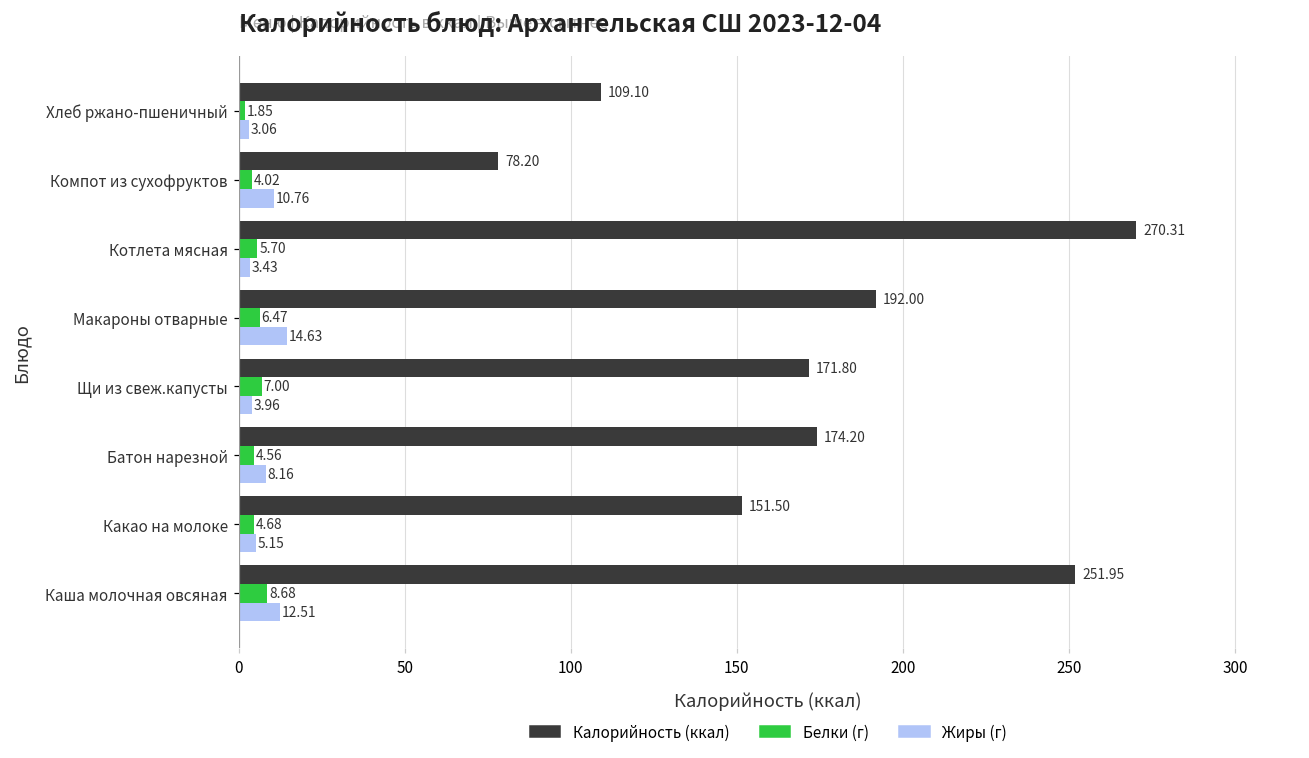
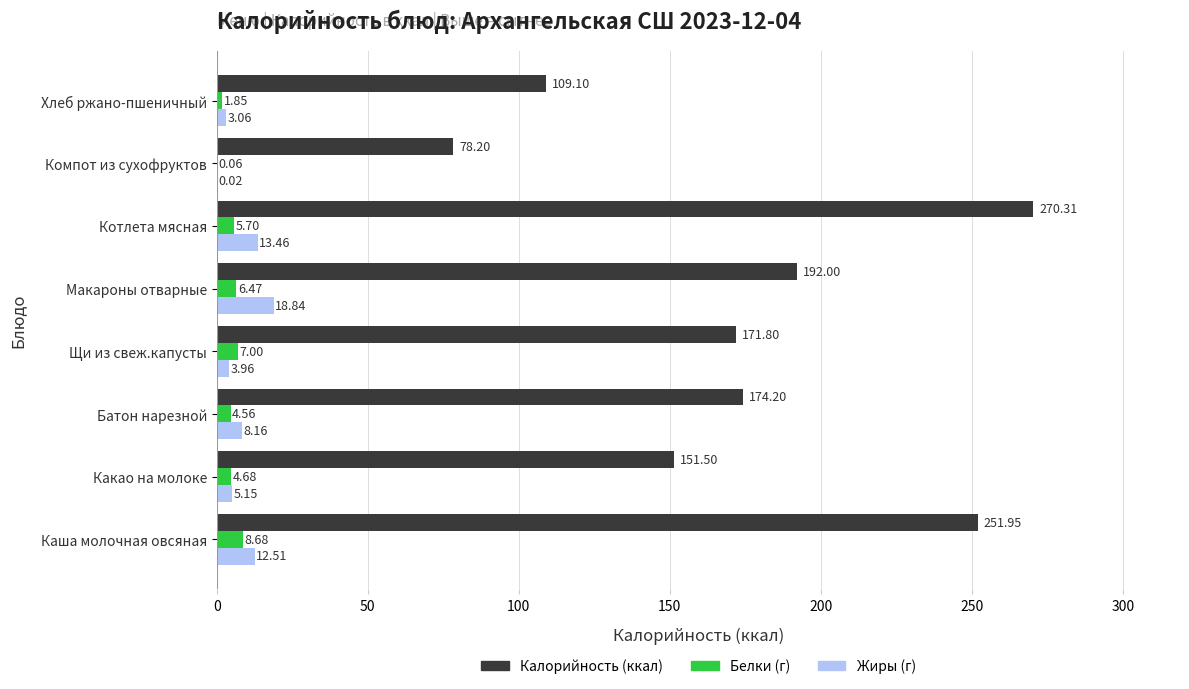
  {
    "Калорийность (ккал)": {
      "Хлеб ржано-пшеничный": 109.10,
      "Компот из сухофруктов": 78.20,
      "Котлета мясная": 270.31,
      "Макароны отварные": 192.00,
      "Щи из свеж.капусты": 171.80,
      "Батон нарезной": 174.20,
      "Какао на молоке": 151.50,
      "Каша молочная овсяная": 251.95
    },
    "Белки (г)": {
      "Хлеб ржано-пшеничный": 1.85,
-     "Компот из сухофруктов": 4.02,
+     "Компот из сухофруктов": 0.06,
      "Котлета мясная": 5.70,
      "Макароны отварные": 6.47,
      "Щи из свеж.капусты": 7.00,
      "Батон нарезной": 4.56,
      "Какао на молоке": 4.68,
      "Каша молочная овсяная": 8.68
    },
    "Жиры (г)": {
      "Хлеб ржано-пшеничный": 3.06,
-     "Компот из сухофруктов": 10.76,
-     "Котлета мясная": 3.43,
-     "Макароны отварные": 14.63,
+     "Компот из сухофруктов": 0.02,
+     "Котлета мясная": 13.46,
+     "Макароны отварные": 18.84,
      "Щи из свеж.капусты": 3.96,
      "Батон нарезной": 8.16,
      "Какао на молоке": 5.15,
      "Каша молочная овсяная": 12.51
    }
  }
